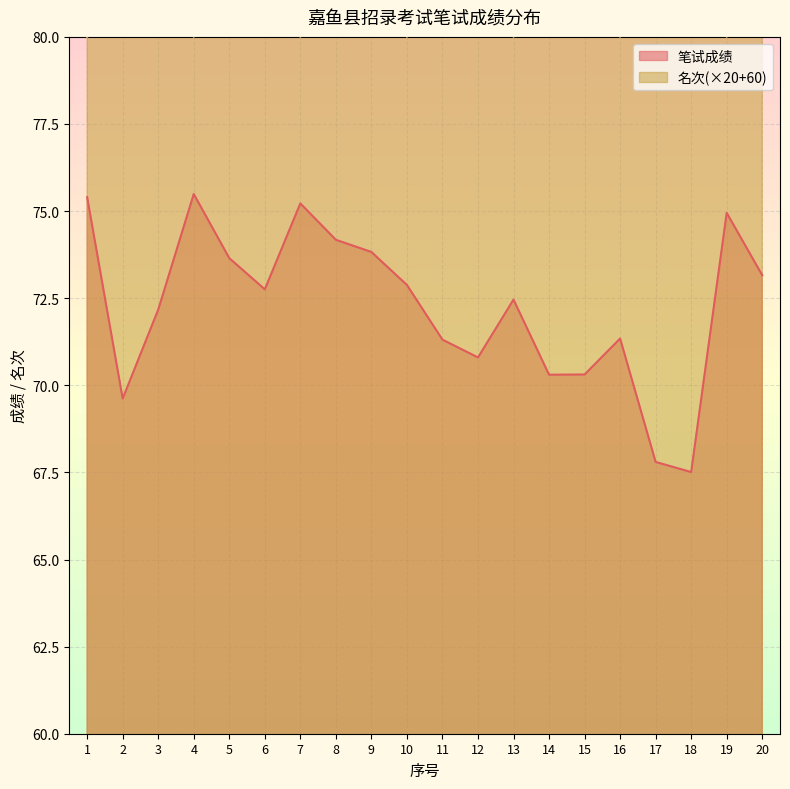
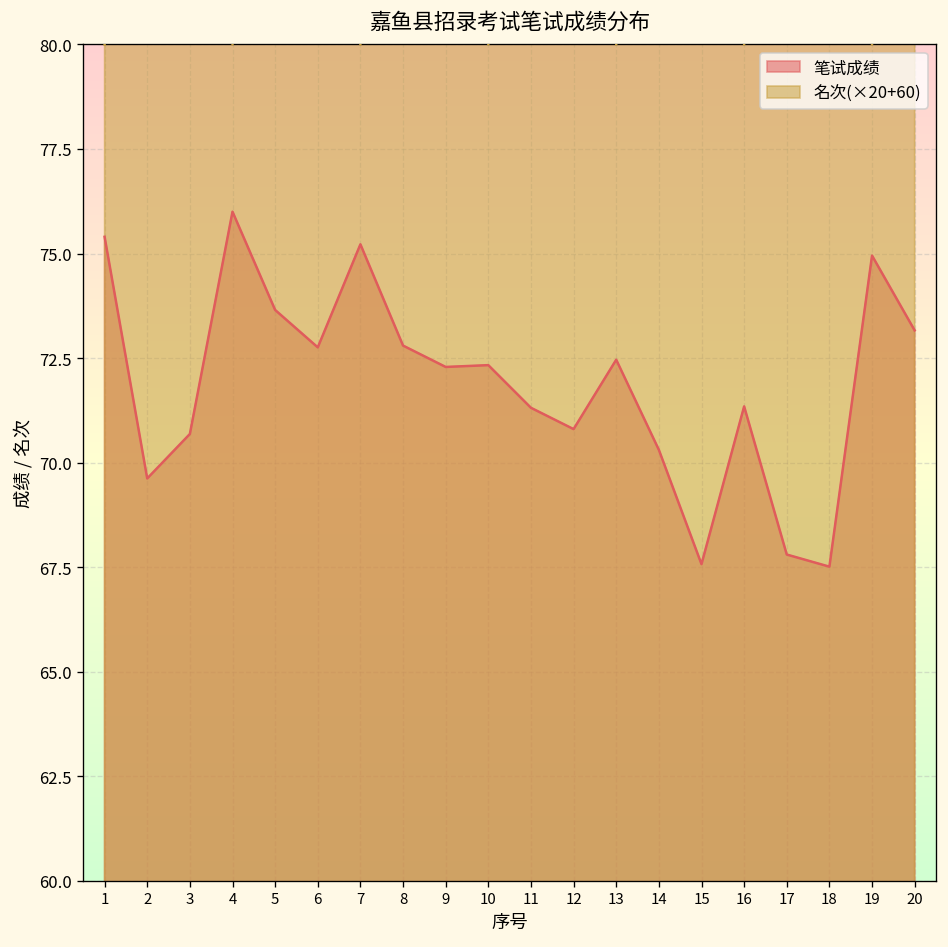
  {
    "笔试成绩": {
      "1": 75.4,
      "2": 69.6,
-     "3": 72.2,
-     "4": 75.5,
+     "3": 70.7,
+     "4": 76.0,
      "5": 73.7,
      "6": 72.8,
      "7": 75.2,
-     "8": 74.2,
-     "9": 73.8,
-     "10": 72.9,
+     "8": 72.8,
+     "9": 72.3,
+     "10": 72.3,
      "11": 71.3,
      "12": 70.8,
      "13": 72.5,
      "14": 70.3,
-     "15": 70.3,
+     "15": 67.6,
      "16": 71.3,
      "17": 67.8,
      "18": 67.5,
      "19": 75.0,
      "20": 73.2
    },
    "名次(×20+60)": {
      "1": 80.0,
      "4": 80.0,
      "7": 80.0,
      "10": 80.0,
      "13": 80.0,
      "16": 80.0,
      "19": 80.0
    }
  }
